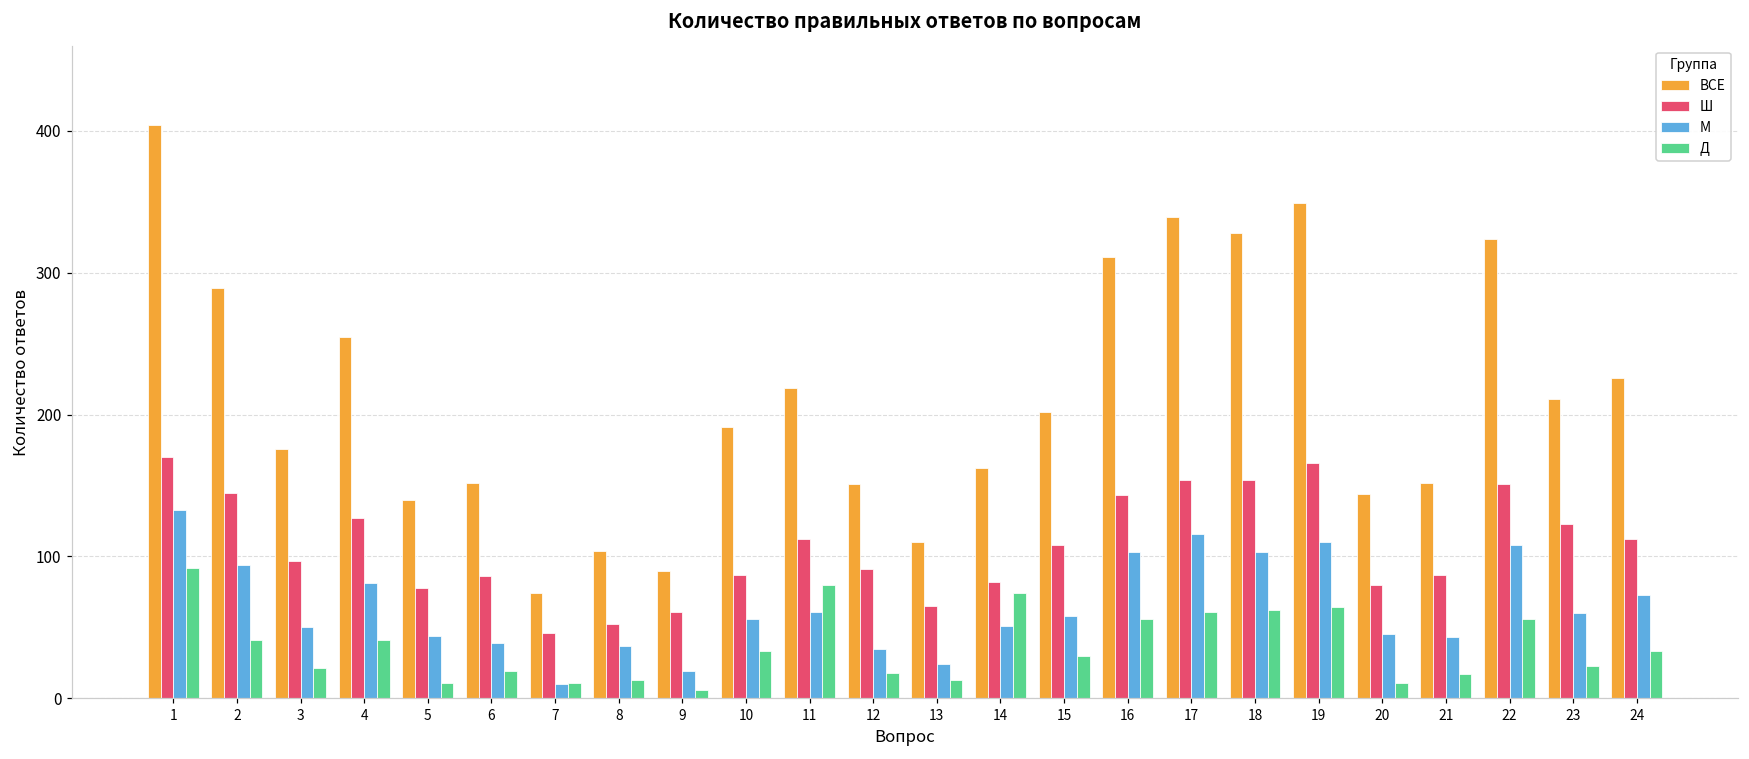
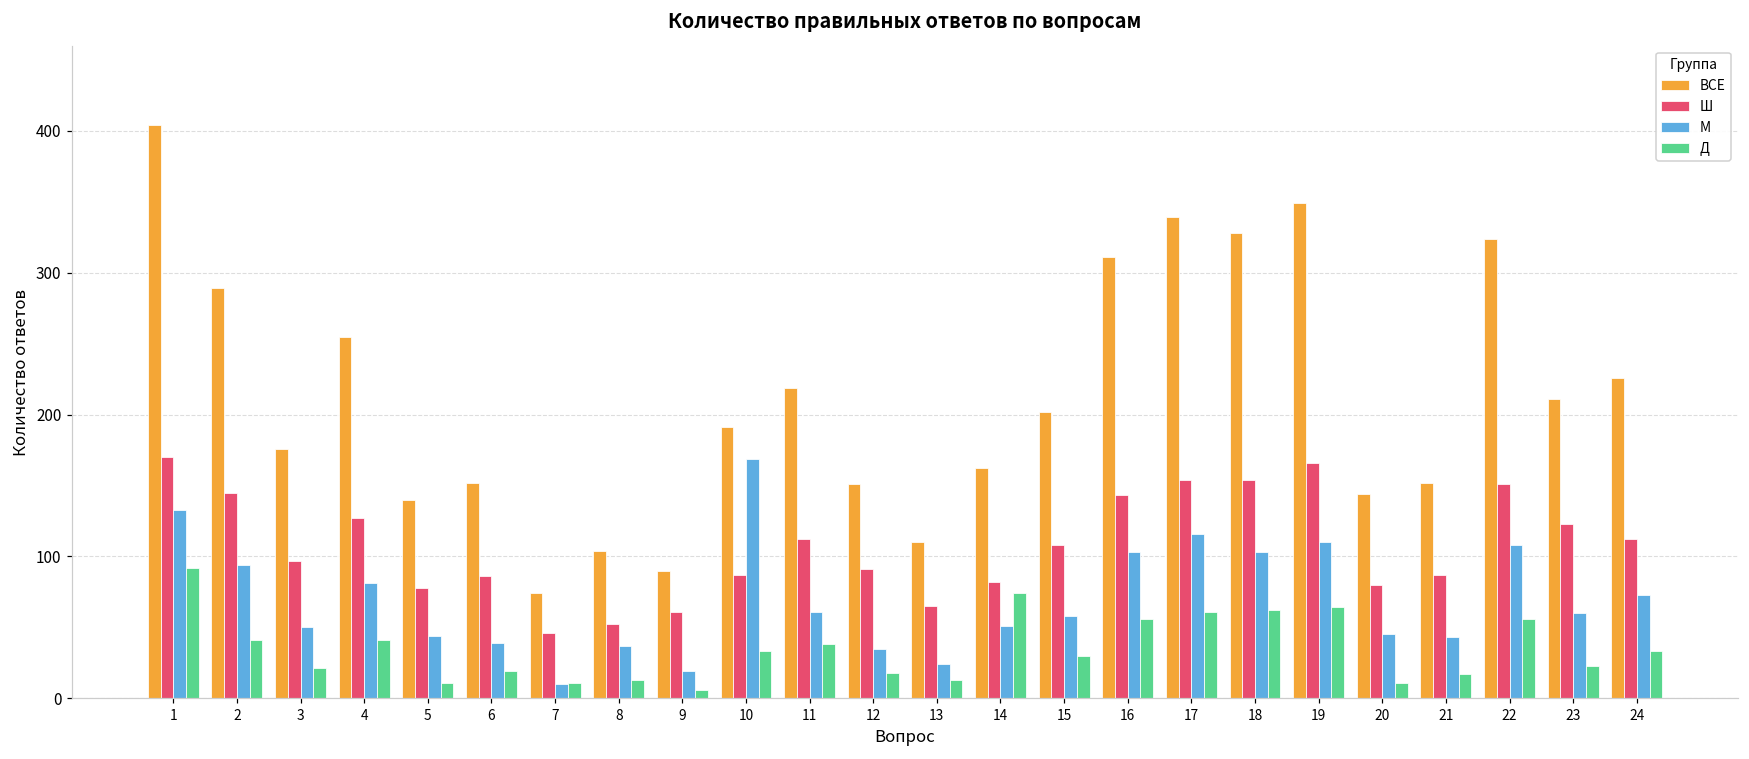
  {
    "ВСЕ": {
      "1": 404,
      "2": 289,
      "3": 176,
      "4": 255,
      "5": 140,
      "6": 152,
      "7": 74,
      "8": 104,
      "9": 90,
      "10": 191,
      "11": 219,
      "12": 151,
      "13": 110,
      "14": 162,
      "15": 202,
      "16": 311,
      "17": 339,
      "18": 328,
      "19": 349,
      "20": 144,
      "21": 152,
      "22": 324,
      "23": 211,
      "24": 226
    },
    "Ш": {
      "1": 170,
      "2": 145,
      "3": 97,
      "4": 127,
      "5": 78,
      "6": 86,
      "7": 46,
      "8": 52,
      "9": 61,
      "10": 87,
      "11": 112,
      "12": 91,
      "13": 65,
      "14": 82,
      "15": 108,
      "16": 143,
      "17": 154,
      "18": 154,
      "19": 166,
      "20": 80,
      "21": 87,
      "22": 151,
      "23": 123,
      "24": 112
    },
    "М": {
      "1": 133,
      "2": 94,
      "3": 50,
      "4": 81,
      "5": 44,
      "6": 39,
      "7": 10,
      "8": 37,
      "9": 19,
-     "10": 56,
+     "10": 169,
      "11": 61,
      "12": 35,
      "13": 24,
      "14": 51,
      "15": 58,
      "16": 103,
      "17": 116,
      "18": 103,
      "19": 110,
      "20": 45,
      "21": 43,
      "22": 108,
      "23": 60,
      "24": 73
    },
    "Д": {
      "1": 92,
      "2": 41,
      "3": 21,
      "4": 41,
      "5": 11,
      "6": 19,
      "7": 11,
      "8": 13,
      "9": 6,
      "10": 33,
-     "11": 80,
+     "11": 38,
      "12": 18,
      "13": 13,
      "14": 74,
      "15": 30,
      "16": 56,
      "17": 61,
      "18": 62,
      "19": 64,
      "20": 11,
      "21": 17,
      "22": 56,
      "23": 23,
      "24": 33
    }
  }
